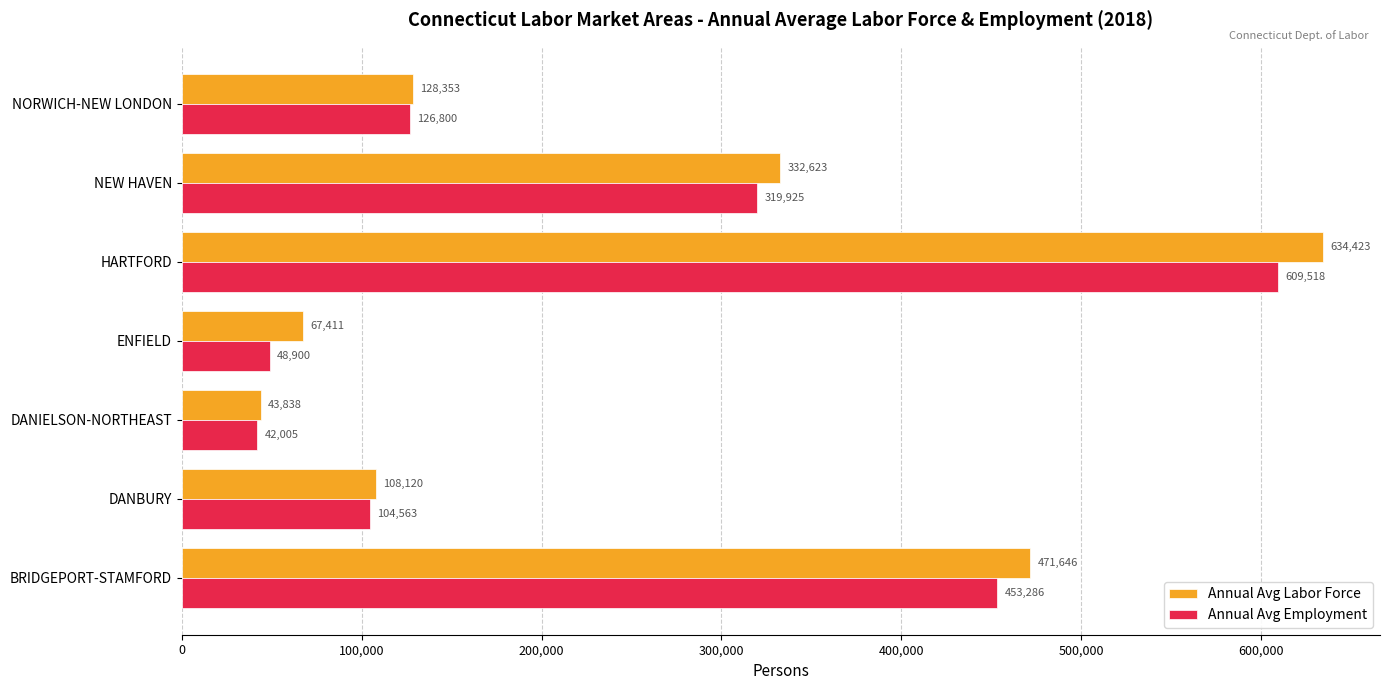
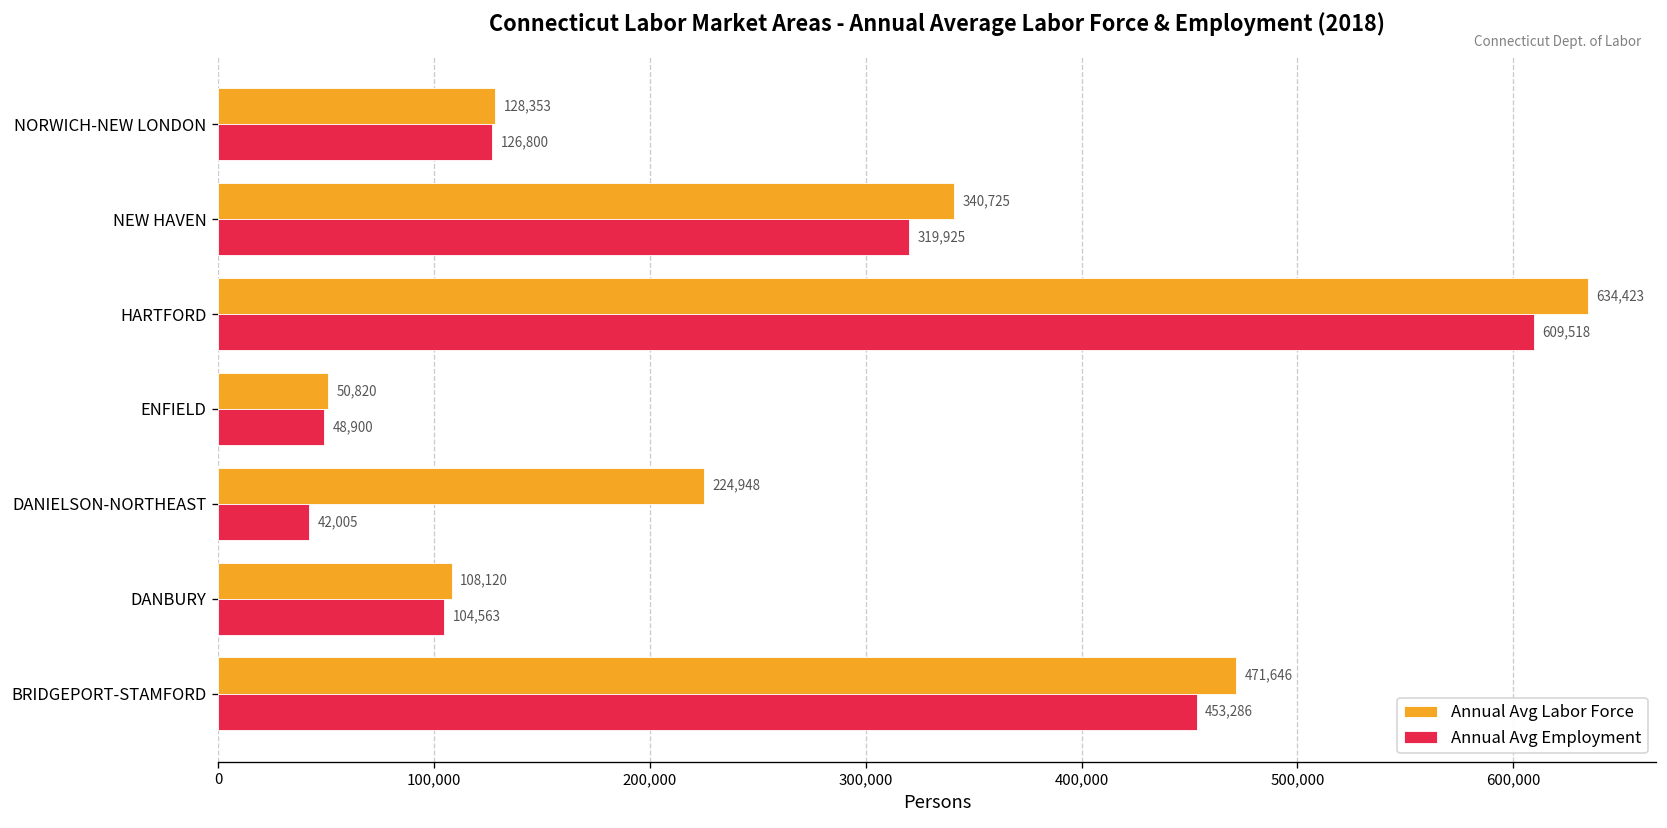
  {
    "Annual Avg Labor Force": {
      "NORWICH-NEW LONDON": "128,353",
-     "NEW HAVEN": "332,623",
+     "NEW HAVEN": "340,725",
      "HARTFORD": "634,423",
-     "ENFIELD": "67,411",
-     "DANIELSON-NORTHEAST": "43,838",
+     "ENFIELD": "50,820",
+     "DANIELSON-NORTHEAST": "224,948",
      "DANBURY": "108,120",
      "BRIDGEPORT-STAMFORD": "471,646"
    },
    "Annual Avg Employment": {
      "NORWICH-NEW LONDON": "126,800",
      "NEW HAVEN": "319,925",
      "HARTFORD": "609,518",
      "ENFIELD": "48,900",
      "DANIELSON-NORTHEAST": "42,005",
      "DANBURY": "104,563",
      "BRIDGEPORT-STAMFORD": "453,286"
    }
  }
